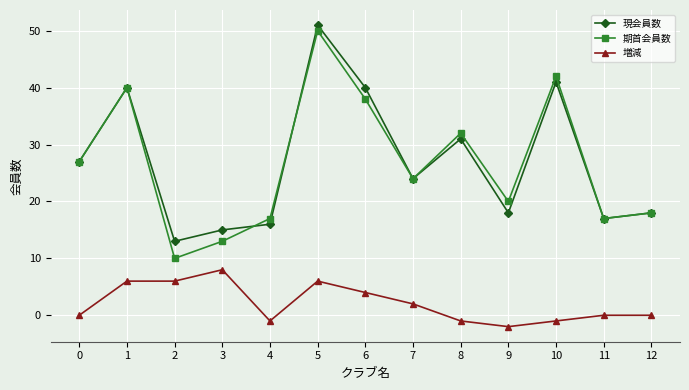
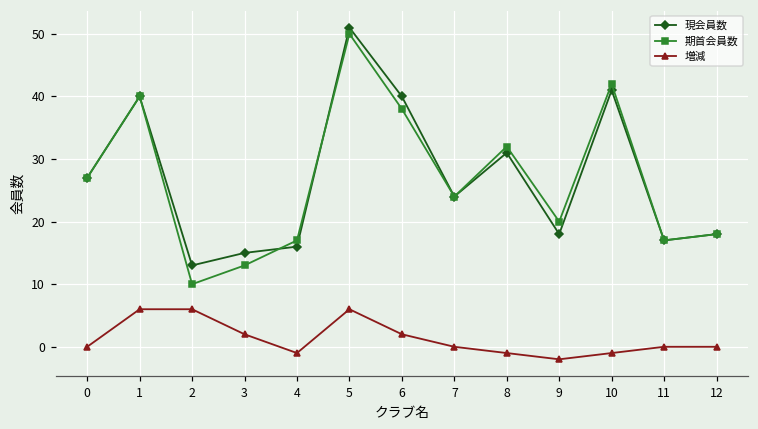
  {
    "増減": {
      "0": 0,
      "1": 6,
      "2": 6,
-     "3": 8,
+     "3": 2,
      "4": -1,
      "5": 6,
-     "6": 4,
-     "7": 2,
+     "6": 2,
+     "7": 0,
      "8": -1,
      "9": -2,
      "10": -1,
      "11": 0,
      "12": 0
    }
  }
